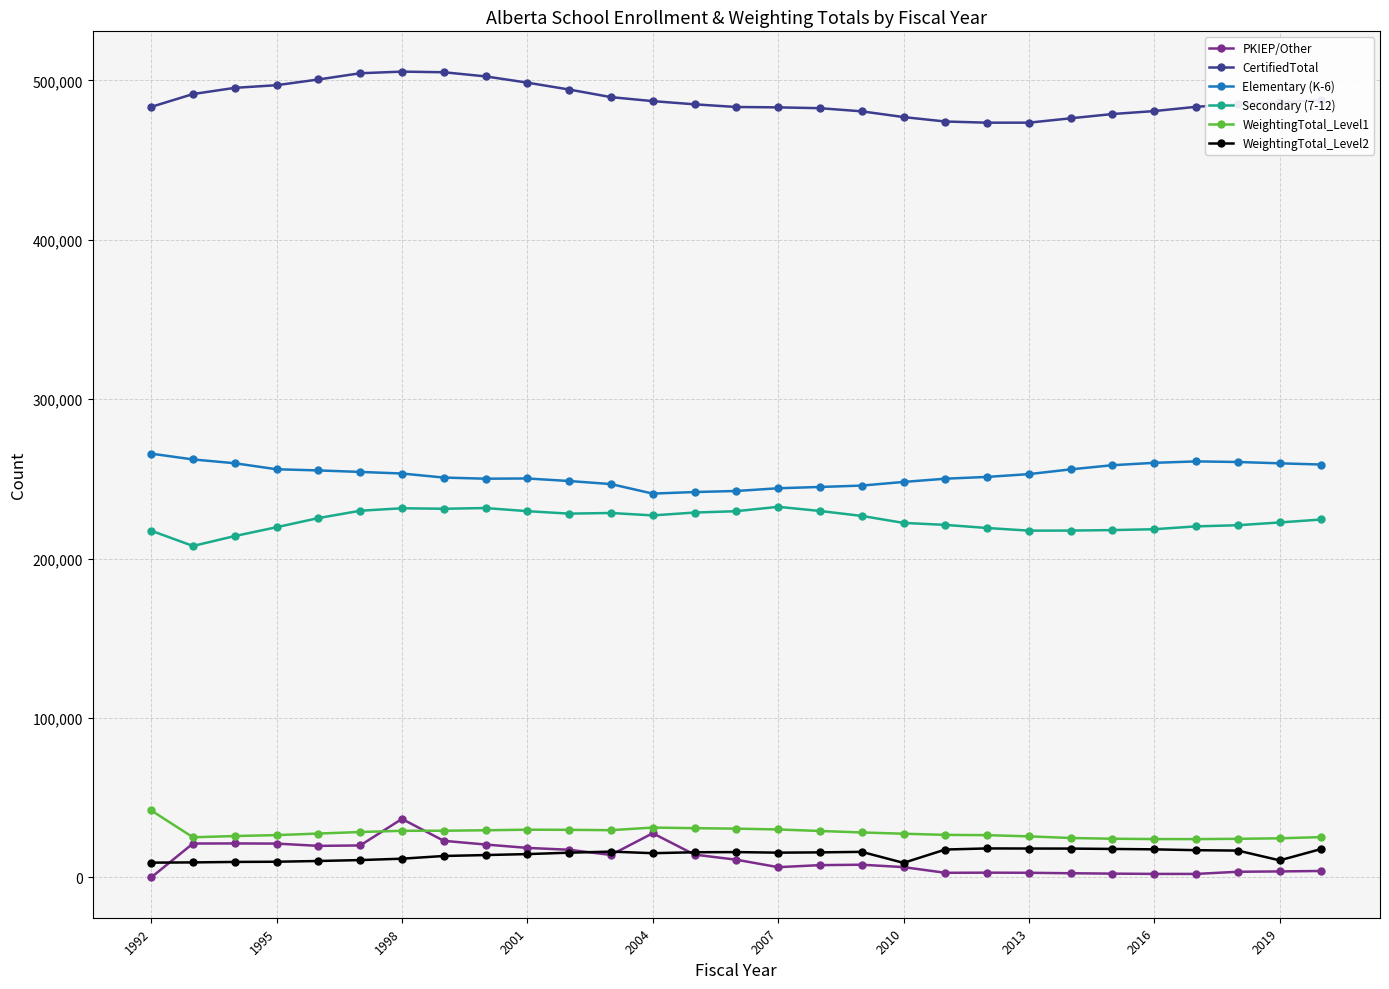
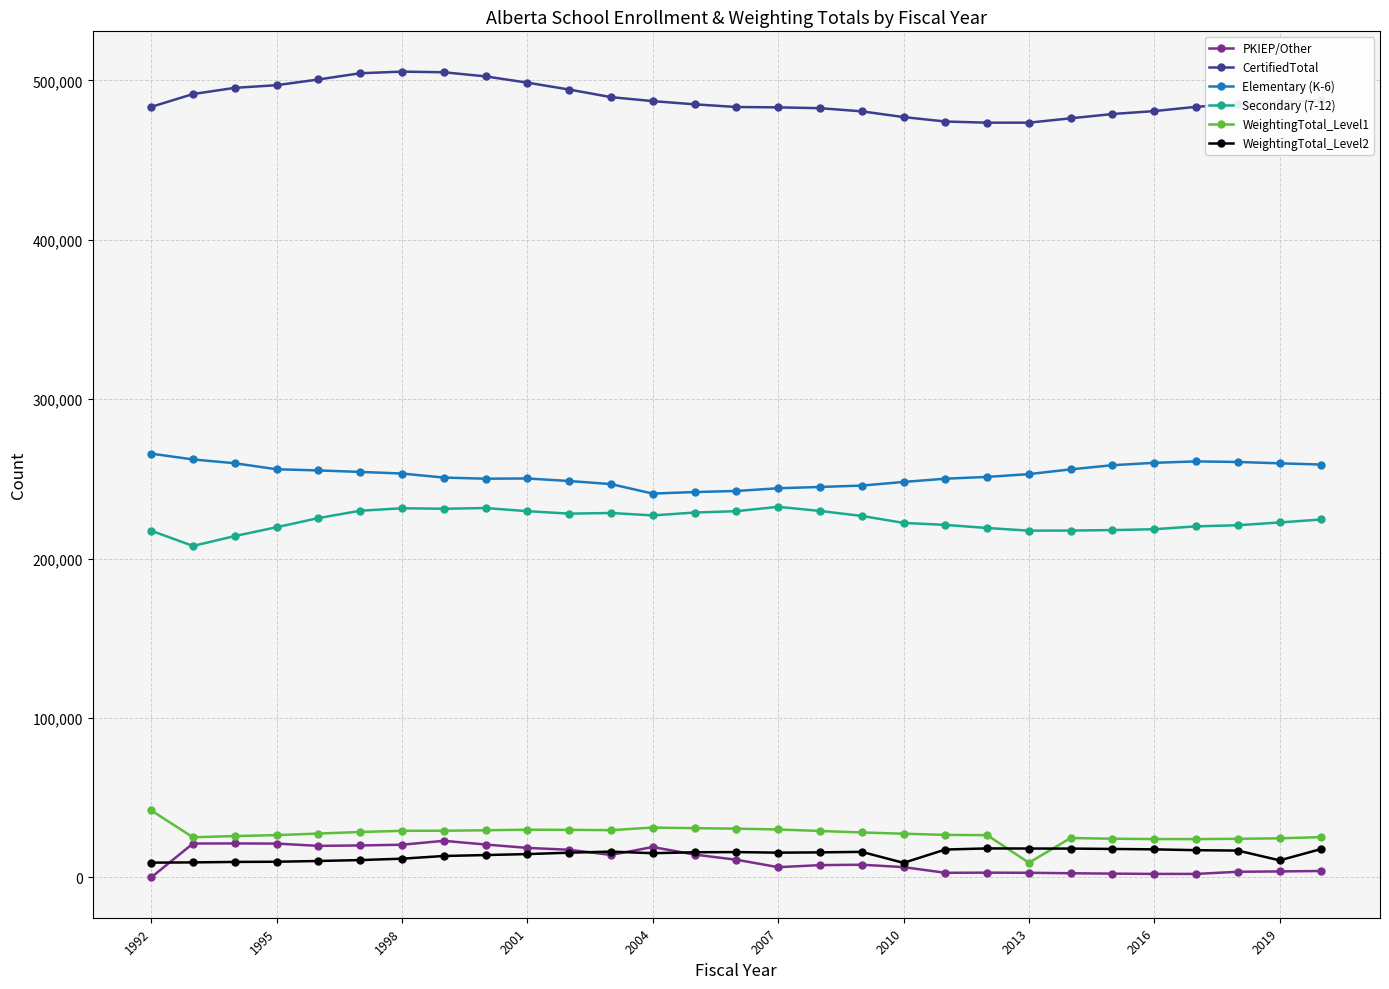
  {
    "PKIEP/Other": {
      "1992": "0",
      "1995": "21,000",
-     "1998": "37,000",
+     "1998": "21,000",
      "2001": "19,000",
-     "2004": "28,000",
+     "2004": "19,000",
      "2007": "6,000",
      "2010": "6,000",
      "2013": "3,000",
      "2016": "2,000",
      "2019": "4,000"
    },
    "CertifiedTotal": {
      "1992": "483,000",
      "1995": "497,000",
      "1998": "506,000",
      "2001": "499,000",
      "2004": "487,000",
      "2007": "483,000",
      "2010": "477,000",
      "2013": "474,000",
      "2016": "481,000"
    },
    "Elementary (K-6)": {
      "1992": "266,000",
      "1995": "256,000",
      "1998": "253,000",
      "2001": "250,000",
      "2004": "241,000",
      "2007": "244,000",
      "2010": "248,000",
      "2013": "253,000",
      "2016": "260,000",
      "2019": "260,000"
    },
    "Secondary (7-12)": {
      "1992": "218,000",
      "1995": "220,000",
      "1998": "232,000",
      "2001": "230,000",
      "2004": "227,000",
      "2007": "233,000",
      "2010": "222,000",
      "2013": "218,000",
      "2016": "218,000",
      "2019": "223,000"
    },
    "WeightingTotal_Level1": {
      "1992": "42,000",
      "1995": "27,000",
      "1998": "29,000",
      "2001": "30,000",
      "2004": "31,000",
      "2007": "30,000",
      "2010": "27,000",
-     "2013": "26,000",
+     "2013": "9,000",
      "2016": "24,000",
      "2019": "25,000"
    },
    "WeightingTotal_Level2": {
      "1992": "9,000",
      "1995": "10,000",
      "1998": "12,000",
      "2001": "15,000",
      "2004": "15,000",
      "2007": "16,000",
      "2010": "9,000",
      "2013": "18,000",
      "2016": "18,000",
      "2019": "11,000"
    }
  }
